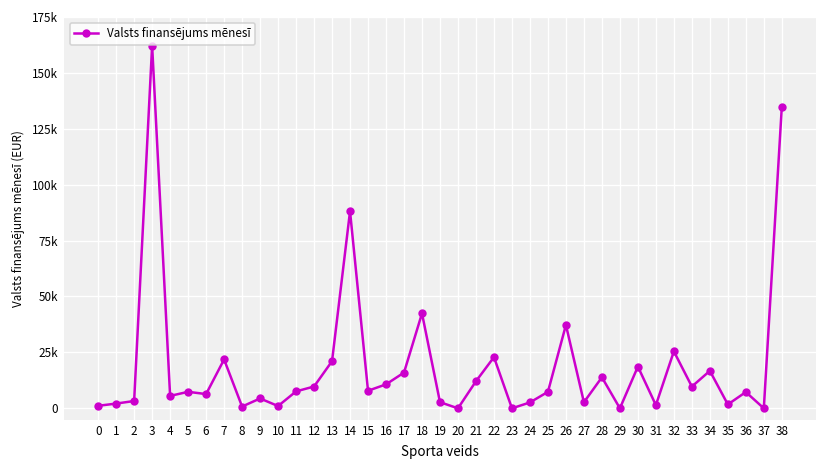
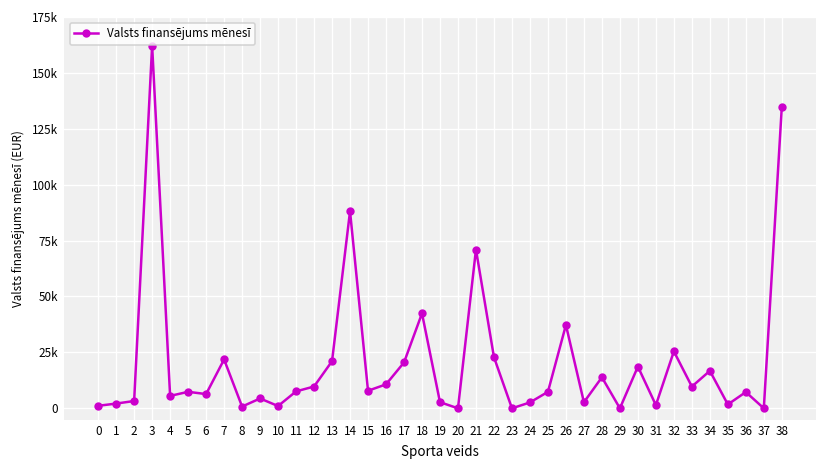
  {
    "0": 1000,
    "1": 2000,
    "2": 3000,
    "3": 162000,
    "4": 6000,
    "5": 7000,
    "6": 6000,
    "7": 22000,
    "8": 1000,
    "9": 4000,
    "10": 1000,
    "11": 8000,
    "12": 10000,
    "13": 21000,
    "14": 88000,
    "15": 8000,
    "16": 11000,
-   "17": 16000,
+   "17": 20000,
    "18": 42000,
    "19": 3000,
    "20": 0,
-   "21": 12000,
+   "21": 71000,
    "22": 23000,
    "23": 0,
    "24": 3000,
    "25": 7000,
    "26": 37000,
    "27": 3000,
    "28": 14000,
    "29": 0,
    "30": 19000,
    "31": 1000,
    "32": 25000,
    "33": 10000,
    "34": 17000,
    "35": 2000,
    "36": 7000,
    "37": 0,
    "38": 135000
  }
